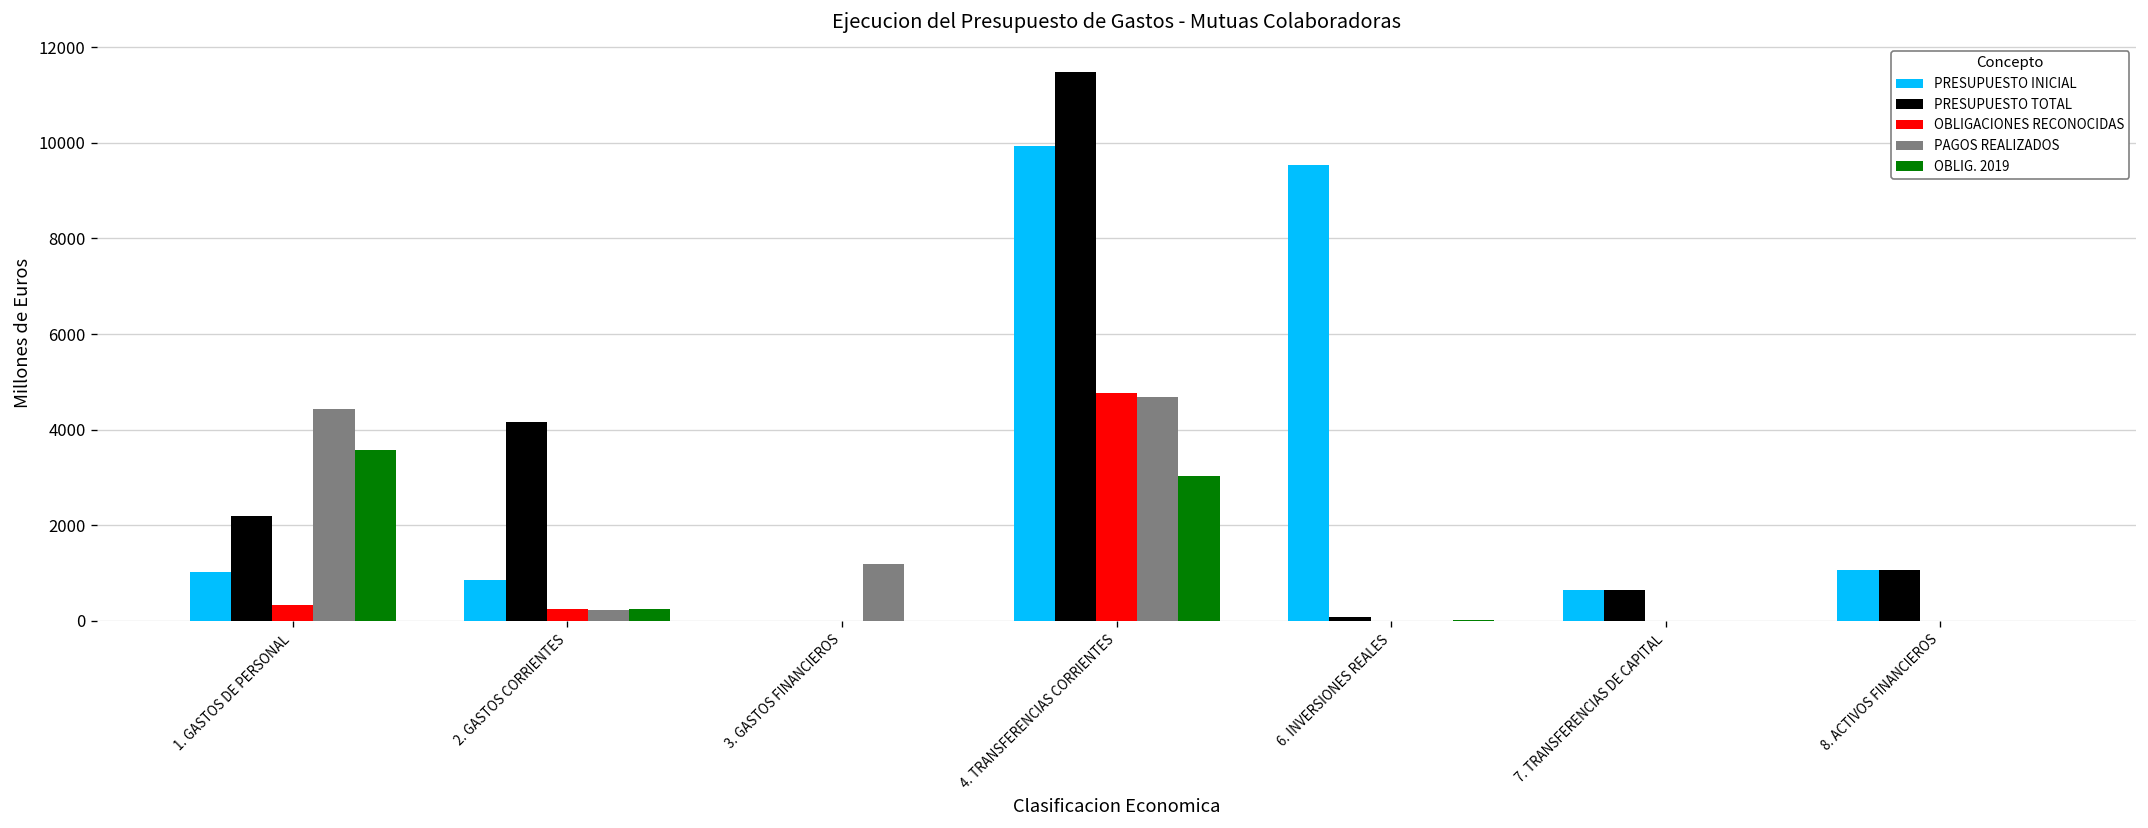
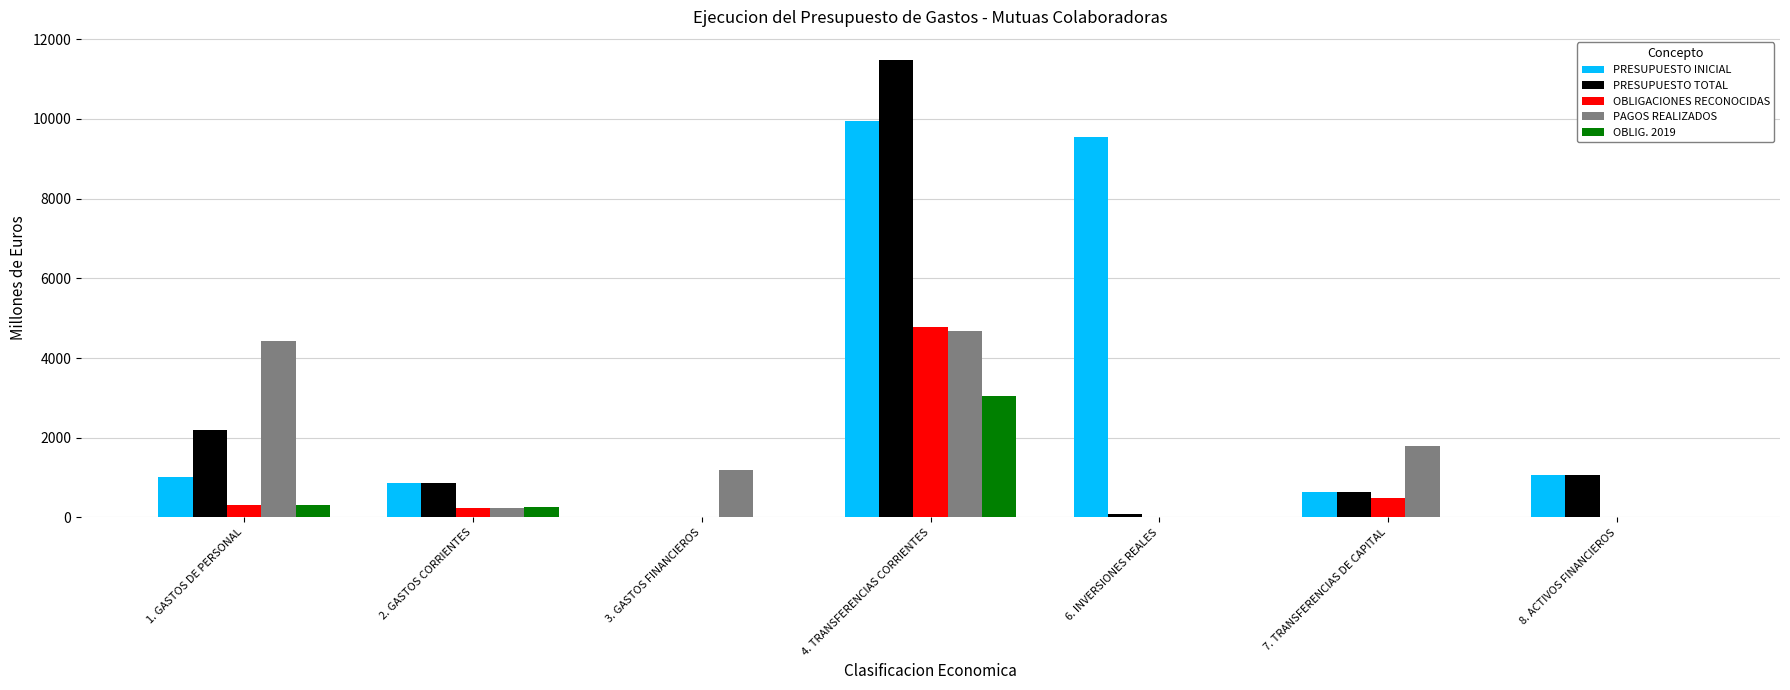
  {
    "PRESUPUESTO INICIAL": {
      "1. GASTOS DE PERSONAL": 1000,
      "2. GASTOS CORRIENTES": 900,
      "4. TRANSFERENCIAS CORRIENTES": 9900,
      "6. INVERSIONES REALES": 9500,
      "7. TRANSFERENCIAS DE CAPITAL": 600,
      "8. ACTIVOS FINANCIEROS": 1100
    },
    "PRESUPUESTO TOTAL": {
      "1. GASTOS DE PERSONAL": 2200,
-     "2. GASTOS CORRIENTES": 4200,
+     "2. GASTOS CORRIENTES": 900,
      "4. TRANSFERENCIAS CORRIENTES": 11500,
      "6. INVERSIONES REALES": 100,
      "7. TRANSFERENCIAS DE CAPITAL": 600,
      "8. ACTIVOS FINANCIEROS": 1100
    },
    "OBLIGACIONES RECONOCIDAS": {
      "1. GASTOS DE PERSONAL": 300,
      "2. GASTOS CORRIENTES": 200,
      "4. TRANSFERENCIAS CORRIENTES": 4800,
-     "7. TRANSFERENCIAS DE CAPITAL": 0
+     "7. TRANSFERENCIAS DE CAPITAL": 500
    },
    "PAGOS REALIZADOS": {
      "1. GASTOS DE PERSONAL": 4400,
      "2. GASTOS CORRIENTES": 200,
      "3. GASTOS FINANCIEROS": 1200,
      "4. TRANSFERENCIAS CORRIENTES": 4700,
-     "7. TRANSFERENCIAS DE CAPITAL": 0
+     "7. TRANSFERENCIAS DE CAPITAL": 1800
    },
    "OBLIG. 2019": {
-     "1. GASTOS DE PERSONAL": 3600,
+     "1. GASTOS DE PERSONAL": 300,
      "2. GASTOS CORRIENTES": 300,
      "4. TRANSFERENCIAS CORRIENTES": 3000,
      "7. TRANSFERENCIAS DE CAPITAL": 0
    }
  }
